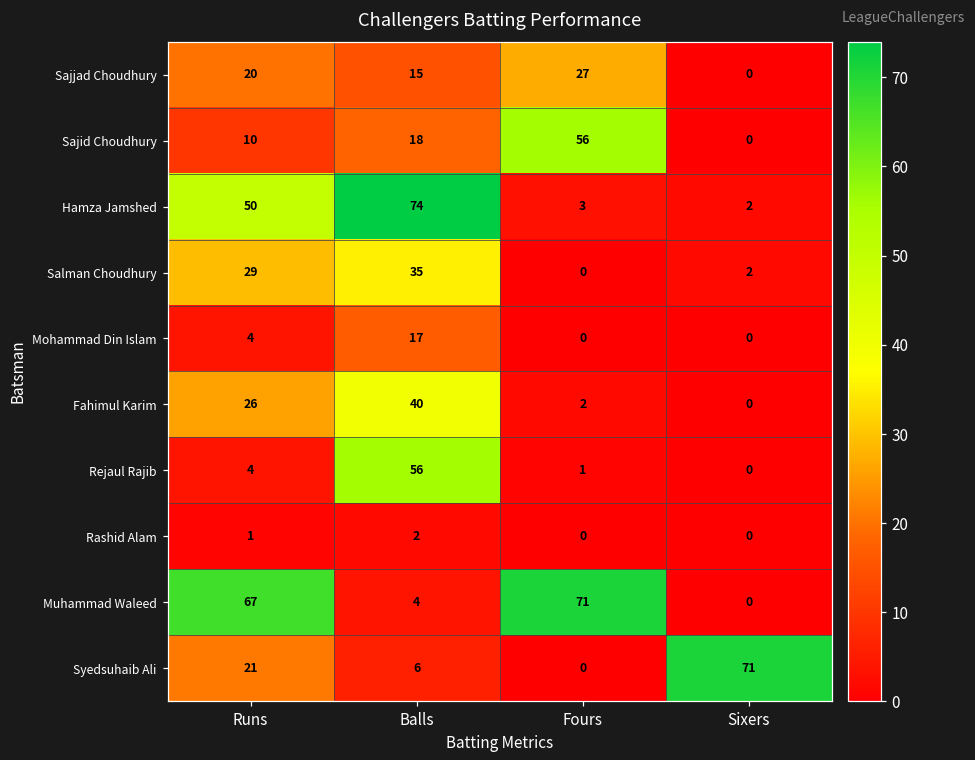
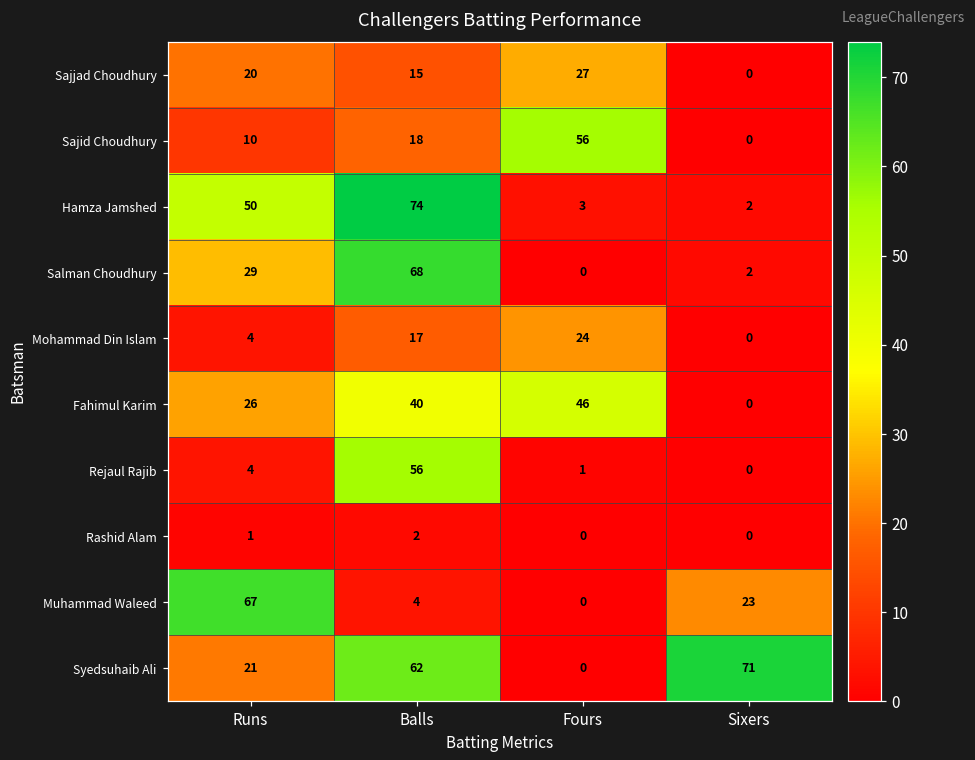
  {
    "Sajjad Choudhury": {
      "Runs": 20,
      "Balls": 15,
      "Fours": 27,
      "Sixers": 0
    },
    "Sajid Choudhury": {
      "Runs": 10,
      "Balls": 18,
      "Fours": 56,
      "Sixers": 0
    },
    "Hamza Jamshed": {
      "Runs": 50,
      "Balls": 74,
      "Fours": 3,
      "Sixers": 2
    },
    "Salman Choudhury": {
      "Runs": 29,
-     "Balls": 35,
+     "Balls": 68,
      "Fours": 0,
      "Sixers": 2
    },
    "Mohammad Din Islam": {
      "Runs": 4,
      "Balls": 17,
-     "Fours": 0,
+     "Fours": 24,
      "Sixers": 0
    },
    "Fahimul Karim": {
      "Runs": 26,
      "Balls": 40,
-     "Fours": 2,
+     "Fours": 46,
      "Sixers": 0
    },
    "Rejaul Rajib": {
      "Runs": 4,
      "Balls": 56,
      "Fours": 1,
      "Sixers": 0
    },
    "Rashid Alam": {
      "Runs": 1,
      "Balls": 2,
      "Fours": 0,
      "Sixers": 0
    },
    "Muhammad Waleed": {
      "Runs": 67,
      "Balls": 4,
-     "Fours": 71,
-     "Sixers": 0
+     "Fours": 0,
+     "Sixers": 23
    },
    "Syedsuhaib Ali": {
      "Runs": 21,
-     "Balls": 6,
+     "Balls": 62,
      "Fours": 0,
      "Sixers": 71
    }
  }
